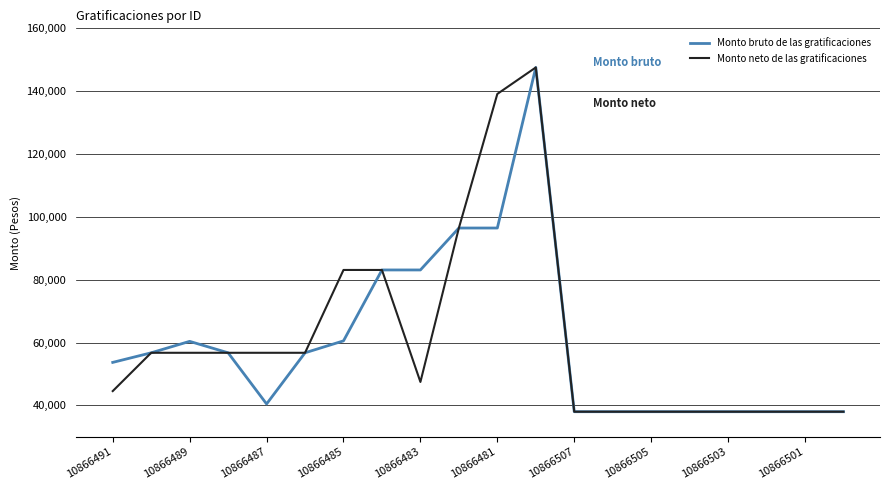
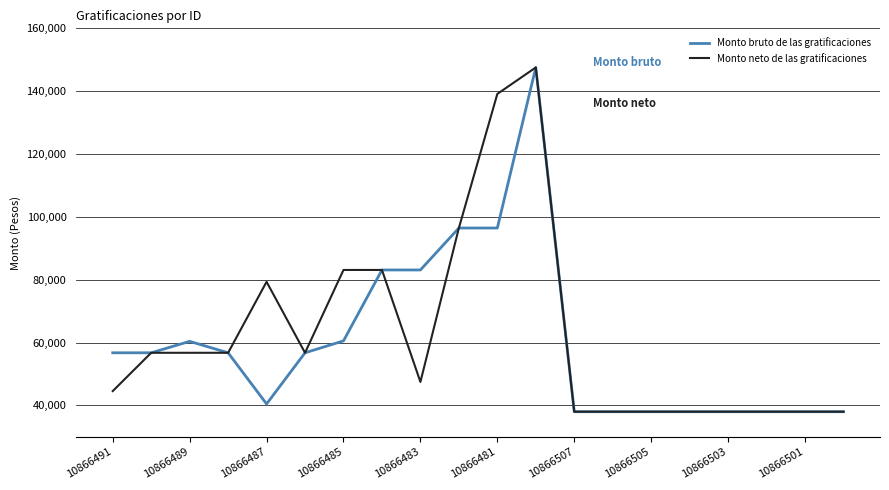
  {
    "Monto bruto de las gratificaciones": {
-     "10866491": "54,000",
+     "10866491": "57,000",
      "10866489": "60,000",
      "10866487": "40,000",
      "10866485": "61,000",
      "10866483": "83,000",
      "10866481": "96,000"
    },
    "Monto neto de las gratificaciones": {
      "10866491": "45,000",
      "10866489": "57,000",
-     "10866487": "57,000",
+     "10866487": "79,000",
      "10866485": "83,000",
      "10866483": "47,000",
      "10866481": "139,000"
    }
  }
